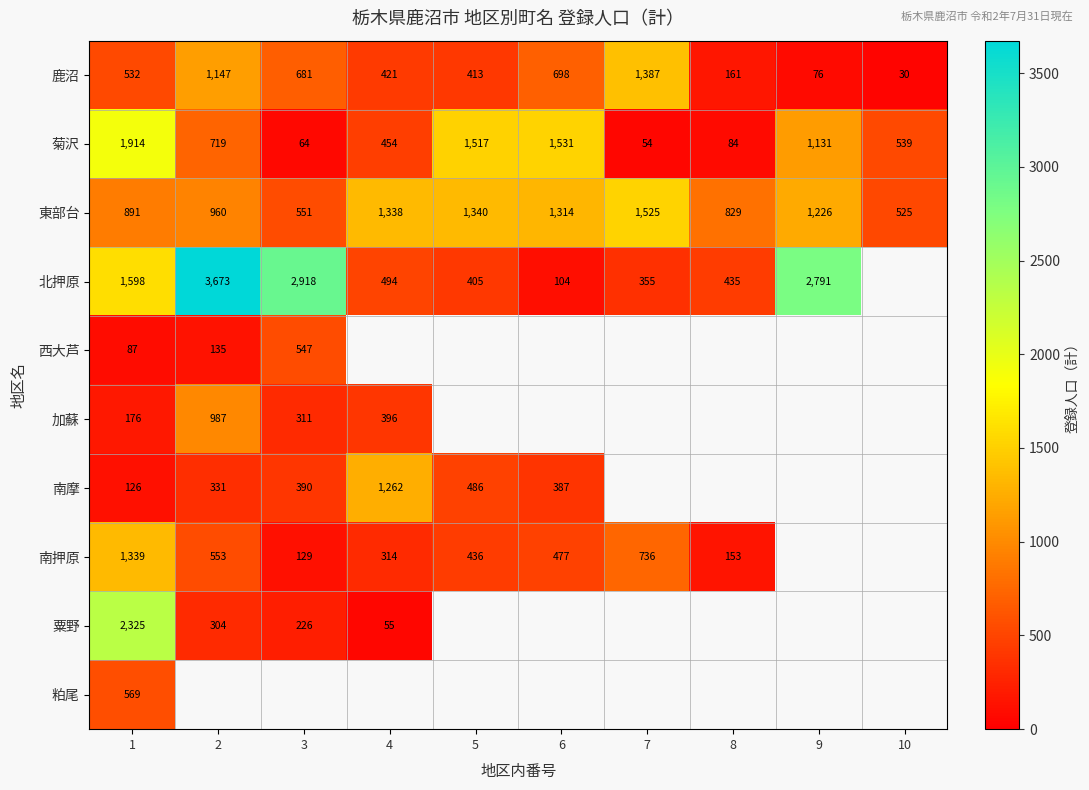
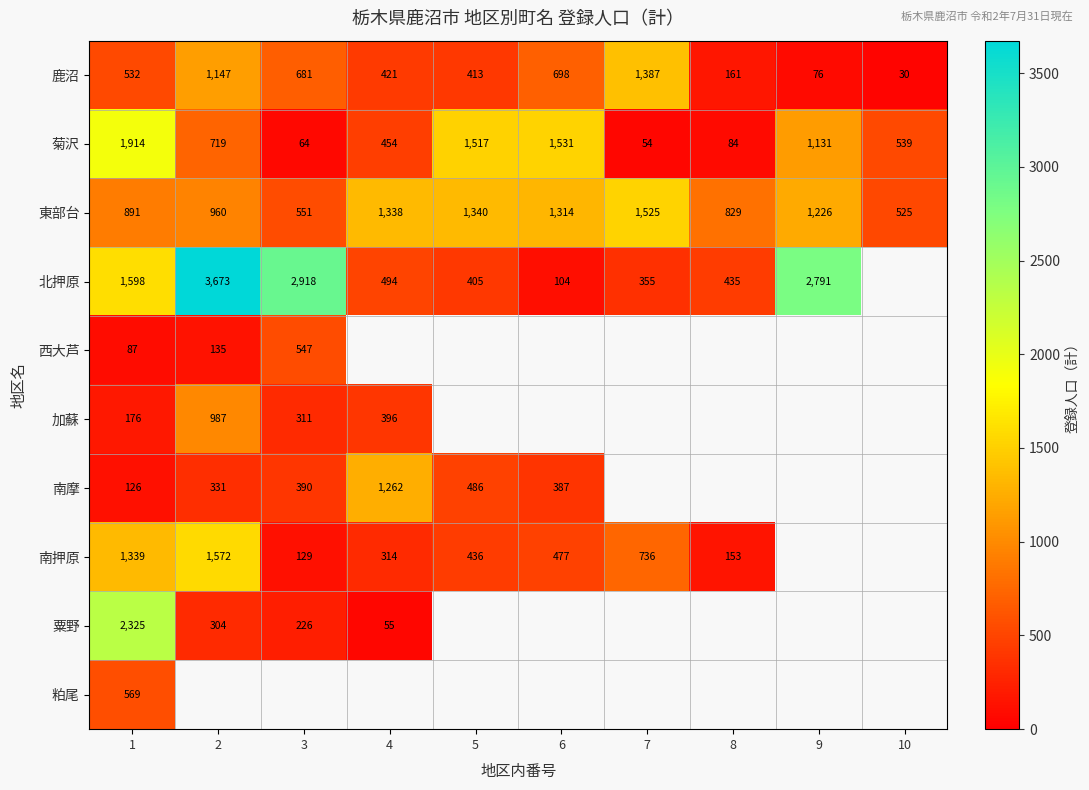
  {
    "鹿沼": {
      "1": "532",
      "2": "1,147",
      "3": "681",
      "4": "421",
      "5": "413",
      "6": "698",
      "7": "1,387",
      "8": "161",
      "9": "76",
      "10": "30"
    },
    "菊沢": {
      "1": "1,914",
      "2": "719",
      "3": "64",
      "4": "454",
      "5": "1,517",
      "6": "1,531",
      "7": "54",
      "8": "84",
      "9": "1,131",
      "10": "539"
    },
    "東部台": {
      "1": "891",
      "2": "960",
      "3": "551",
      "4": "1,338",
      "5": "1,340",
      "6": "1,314",
      "7": "1,525",
      "8": "829",
      "9": "1,226",
      "10": "525"
    },
    "北押原": {
      "1": "1,598",
      "2": "3,673",
      "3": "2,918",
      "4": "494",
      "5": "405",
      "6": "104",
      "7": "355",
      "8": "435",
      "9": "2,791"
    },
    "西大芦": {
      "1": "87",
      "2": "135",
      "3": "547"
    },
    "加蘇": {
      "1": "176",
      "2": "987",
      "3": "311",
      "4": "396"
    },
    "南摩": {
      "1": "126",
      "2": "331",
      "3": "390",
      "4": "1,262",
      "5": "486",
      "6": "387"
    },
    "南押原": {
      "1": "1,339",
-     "2": "553",
+     "2": "1,572",
      "3": "129",
      "4": "314",
      "5": "436",
      "6": "477",
      "7": "736",
      "8": "153"
    },
    "粟野": {
      "1": "2,325",
      "2": "304",
      "3": "226",
      "4": "55"
    },
    "粕尾": {
      "1": "569"
    }
  }
